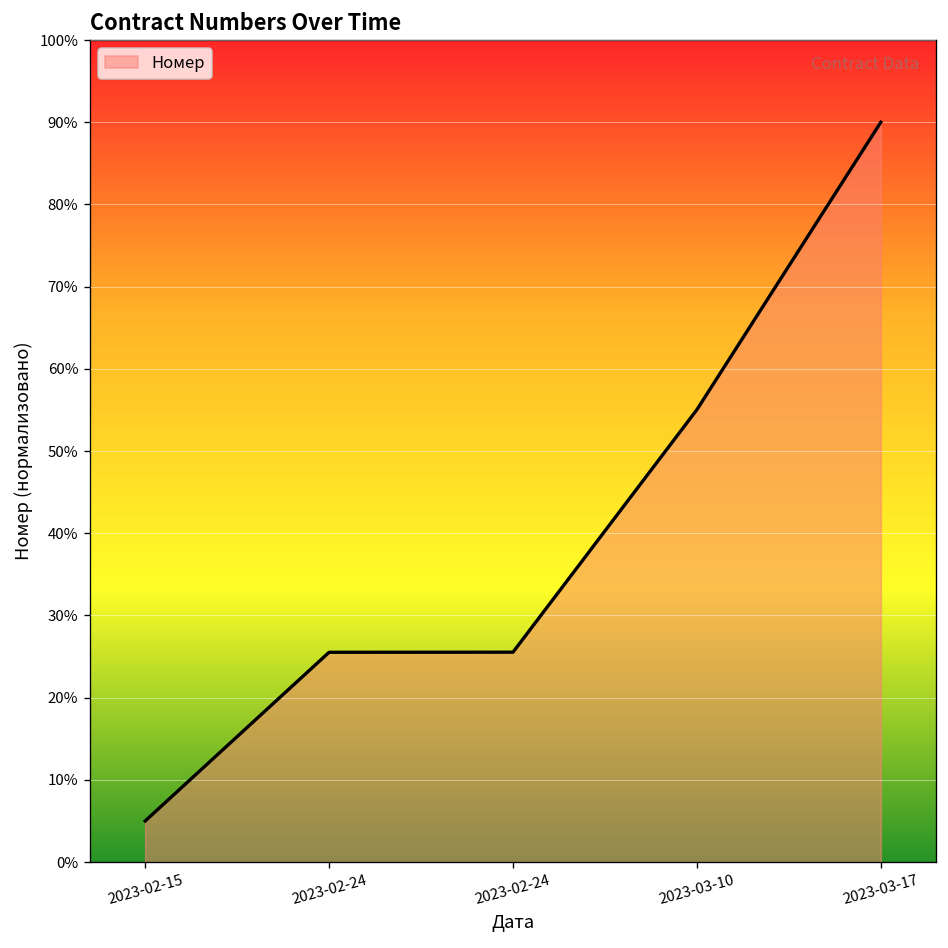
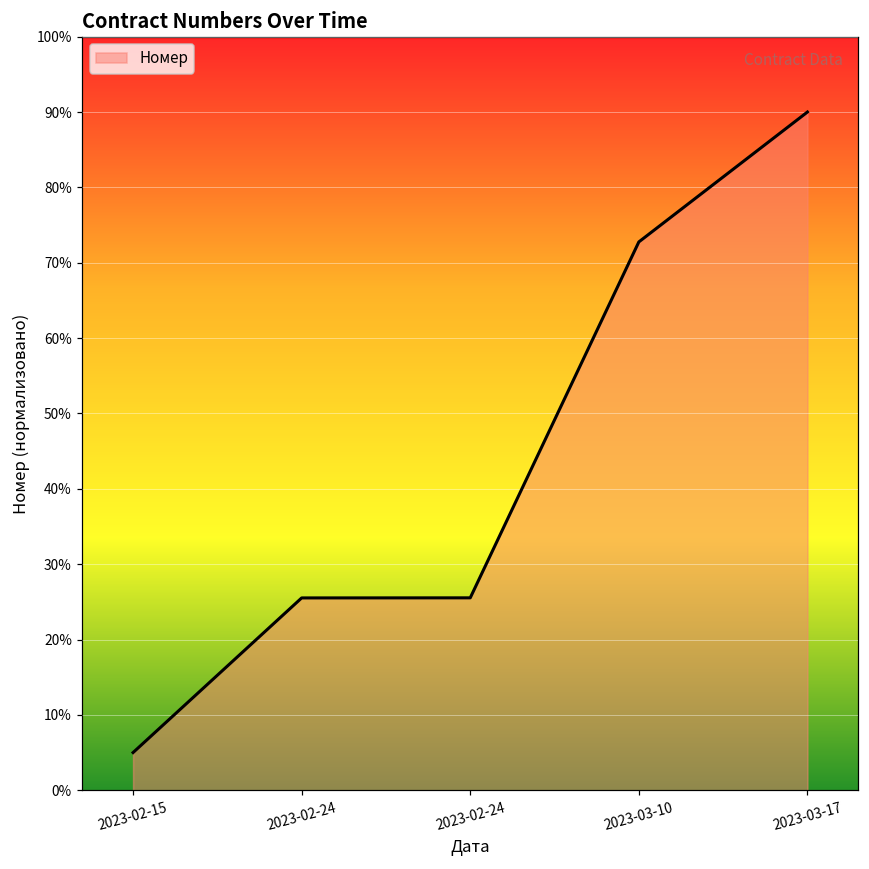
  {
    "2023-02-15": "5%",
-   "2023-03-10": "55%",
+   "2023-03-10": "73%",
    "2023-03-17": "90%"
  }
